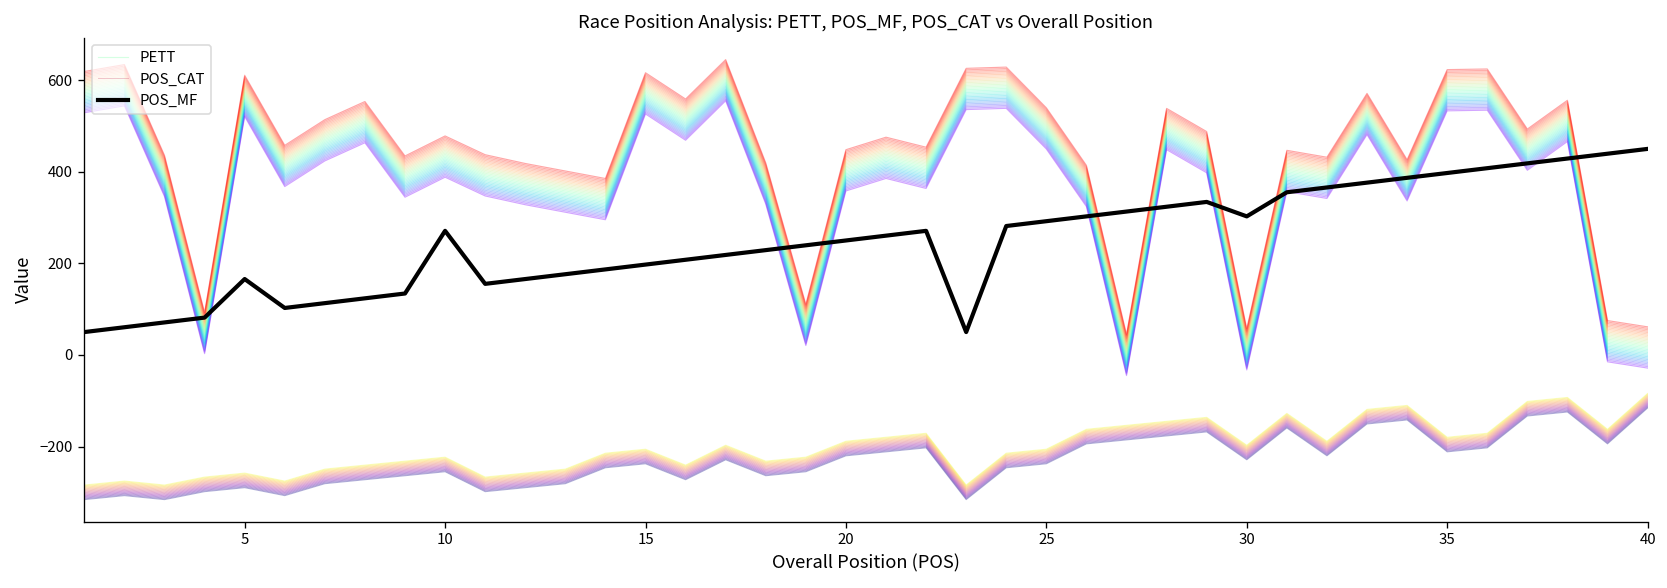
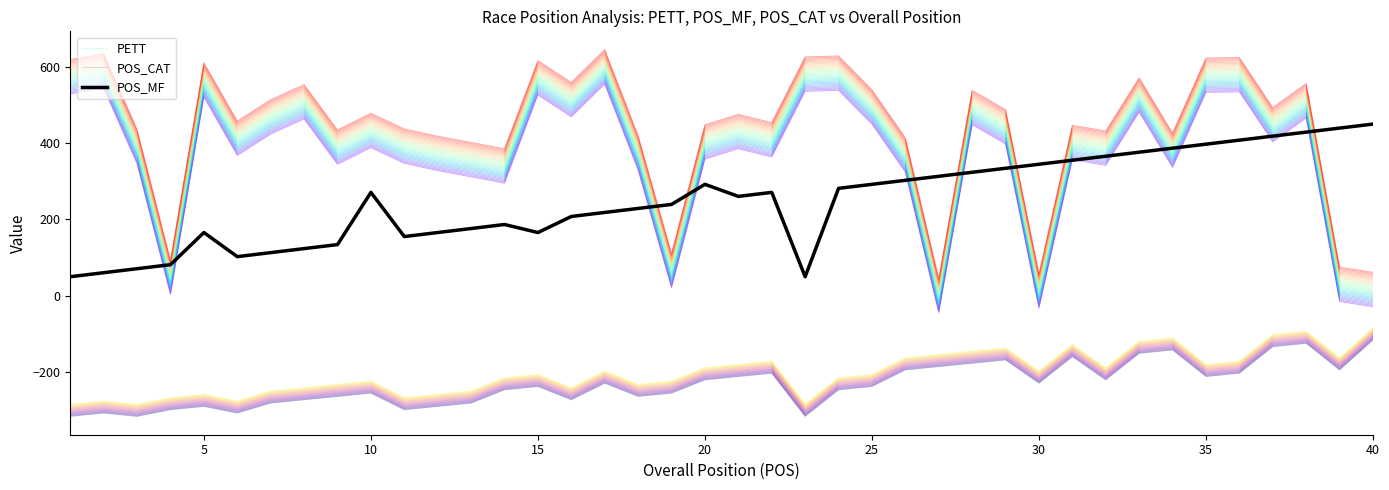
  {
    "POS_MF": {
      "5": 170,
      "10": 270,
-     "15": 200,
-     "20": 250,
+     "15": 170,
+     "20": 290,
      "25": 290,
-     "30": 300,
+     "30": 340,
      "35": 400,
      "40": 450
    }
  }
